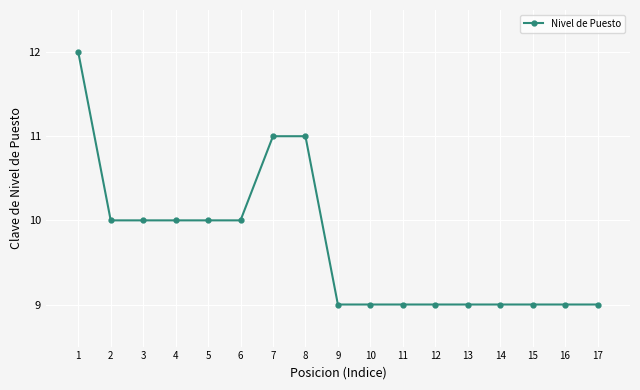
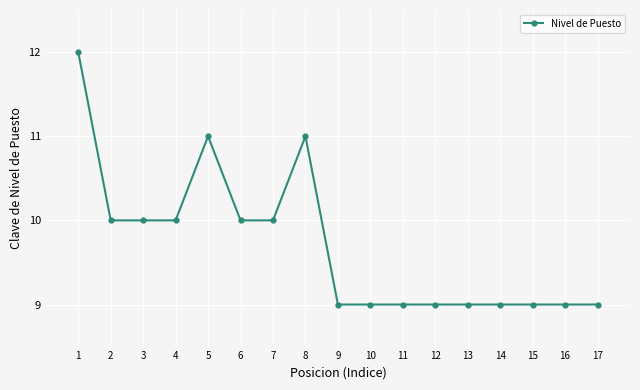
  {
    "1": 12,
    "2": 10,
    "3": 10,
    "4": 10,
-   "5": 10,
+   "5": 11,
    "6": 10,
-   "7": 11,
+   "7": 10,
    "8": 11,
    "9": 9,
    "10": 9,
    "11": 9,
    "12": 9,
    "13": 9,
    "14": 9,
    "15": 9,
    "16": 9,
    "17": 9
  }
